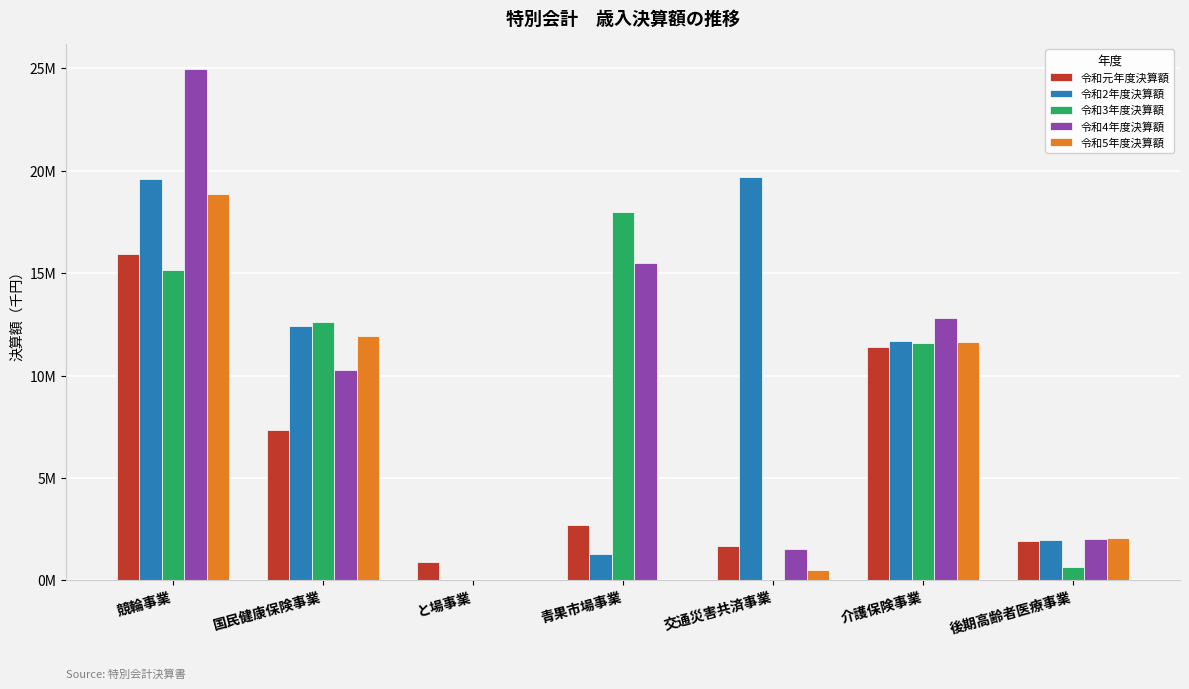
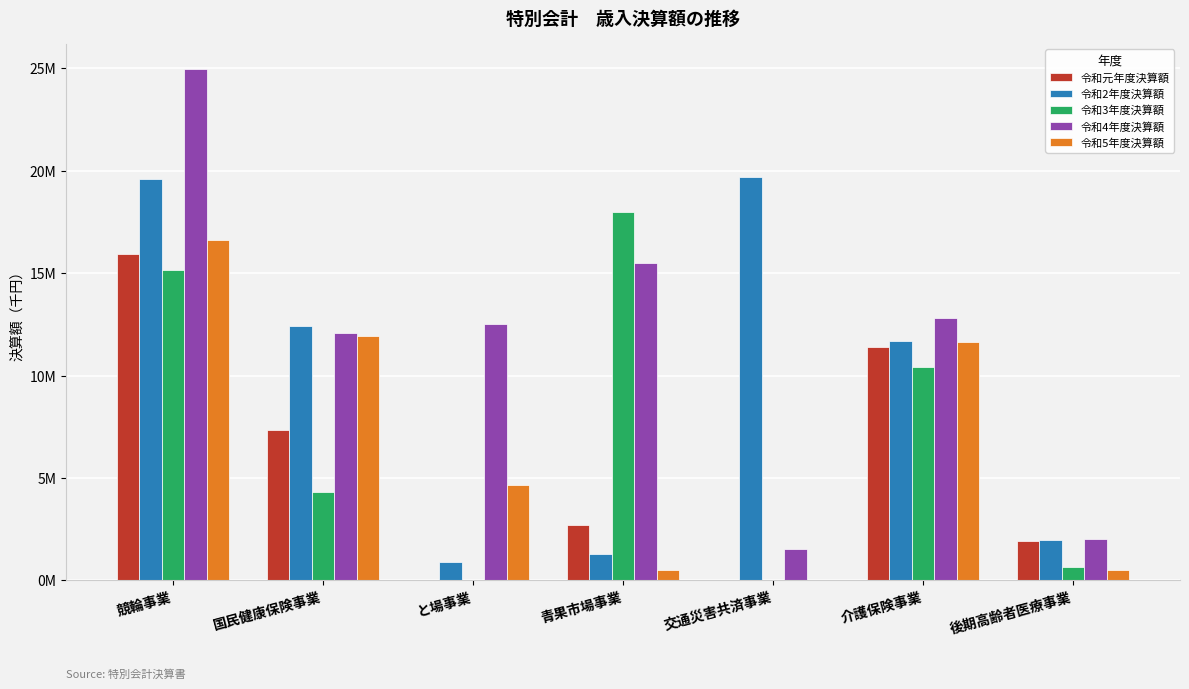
  {
    "令和元年度決算額": {
      "競輪事業": 15900000,
      "国民健康保険事業": 7400000,
-     "と場事業": 900000,
+     "と場事業": 0,
      "青果市場事業": 2700000,
-     "交通災害共済事業": 1700000,
+     "交通災害共済事業": 0,
      "介護保険事業": 11400000,
      "後期高齢者医療事業": 1900000
    },
    "令和2年度決算額": {
      "競輪事業": 19600000,
      "国民健康保険事業": 12400000,
-     "と場事業": 0,
+     "と場事業": 900000,
      "青果市場事業": 1300000,
      "交通災害共済事業": 19700000,
      "介護保険事業": 11700000,
      "後期高齢者医療事業": 2000000
    },
    "令和3年度決算額": {
      "競輪事業": 15100000,
-     "国民健康保険事業": 12600000,
+     "国民健康保険事業": 4300000,
      "青果市場事業": 18000000,
-     "介護保険事業": 11600000,
+     "介護保険事業": 10400000,
      "後期高齢者医療事業": 700000
    },
    "令和4年度決算額": {
      "競輪事業": 24900000,
-     "国民健康保険事業": 10300000,
-     "と場事業": 0,
+     "国民健康保険事業": 12100000,
+     "と場事業": 12500000,
      "青果市場事業": 15500000,
      "交通災害共済事業": 1500000,
      "介護保険事業": 12800000,
      "後期高齢者医療事業": 2000000
    },
    "令和5年度決算額": {
-     "競輪事業": 18900000,
+     "競輪事業": 16600000,
      "国民健康保険事業": 11900000,
-     "と場事業": 0,
-     "青果市場事業": 0,
-     "交通災害共済事業": 500000,
+     "と場事業": 4700000,
+     "青果市場事業": 500000,
+     "交通災害共済事業": 0,
      "介護保険事業": 11600000,
-     "後期高齢者医療事業": 2100000
+     "後期高齢者医療事業": 500000
    }
  }
